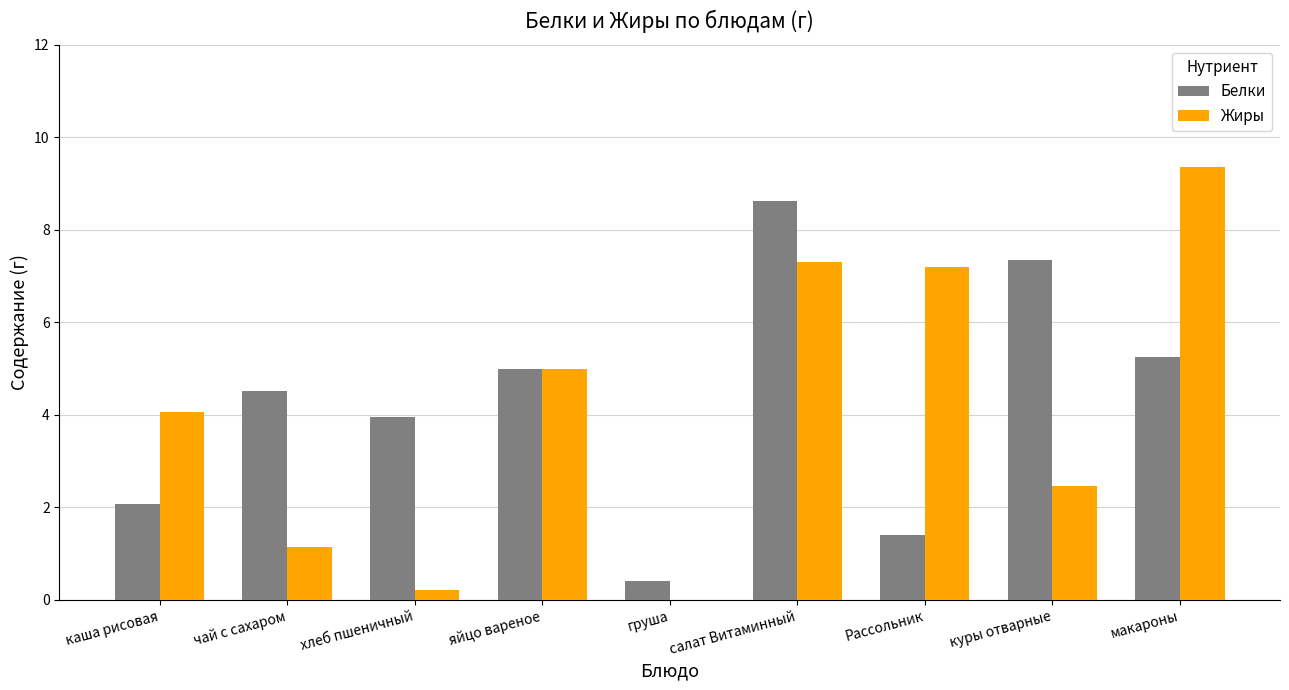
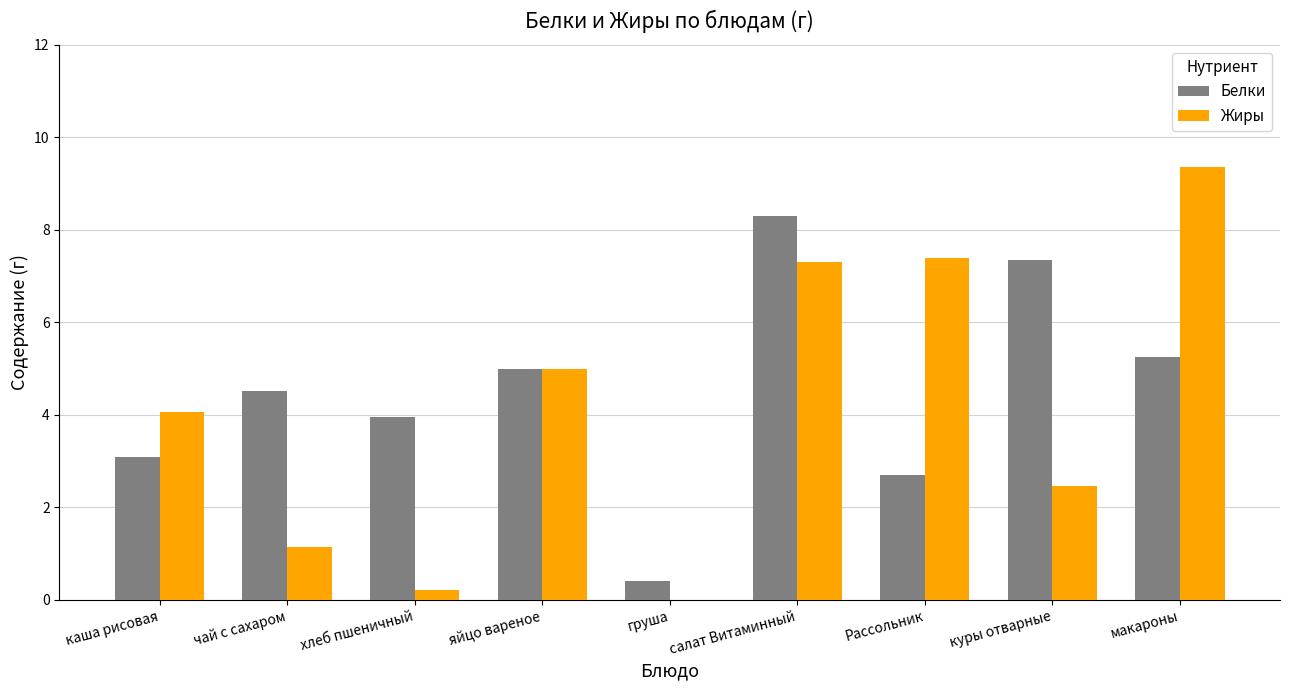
  {
    "Белки": {
-     "каша рисовая": 2.1,
+     "каша рисовая": 3.1,
      "чай с сахаром": 4.5,
      "хлеб пшеничный": 4.0,
      "яйцо вареное": 5.0,
      "груша": 0.4,
-     "салат Витаминный": 8.6,
-     "Рассольник": 1.4,
+     "салат Витаминный": 8.3,
+     "Рассольник": 2.7,
      "куры отварные": 7.3,
      "макароны": 5.2
    },
    "Жиры": {
      "каша рисовая": 4.1,
      "чай с сахаром": 1.1,
      "хлеб пшеничный": 0.2,
      "яйцо вареное": 5.0,
      "груша": 0.0,
      "салат Витаминный": 7.3,
-     "Рассольник": 7.2,
+     "Рассольник": 7.4,
      "куры отварные": 2.5,
      "макароны": 9.4
    }
  }
